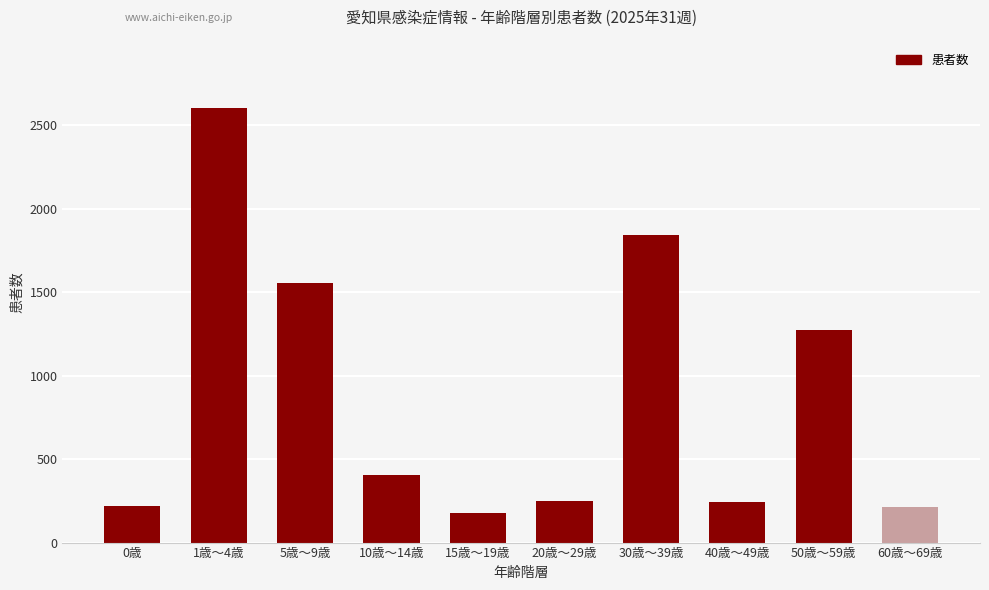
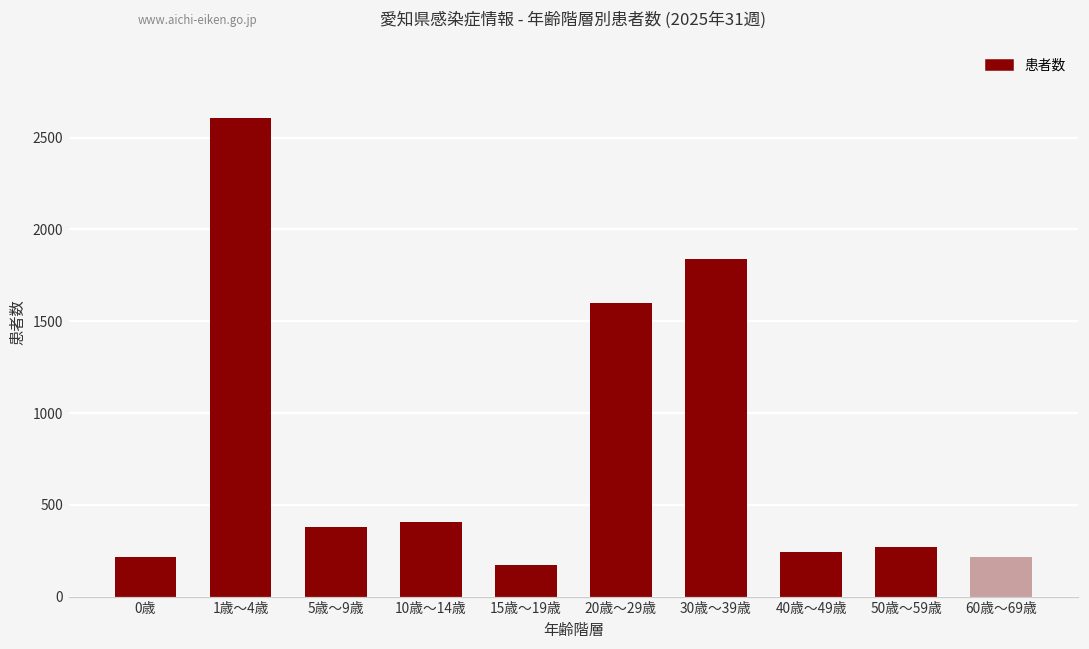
  {
    "0歳": 220,
    "1歳～4歳": 2600,
-   "5歳～9歳": 1560,
+   "5歳～9歳": 380,
    "10歳～14歳": 410,
    "15歳～19歳": 180,
-   "20歳～29歳": 250,
+   "20歳～29歳": 1600,
    "30歳～39歳": 1840,
    "40歳～49歳": 240,
-   "50歳～59歳": 1270,
+   "50歳～59歳": 270,
    "60歳～69歳": 220
  }
